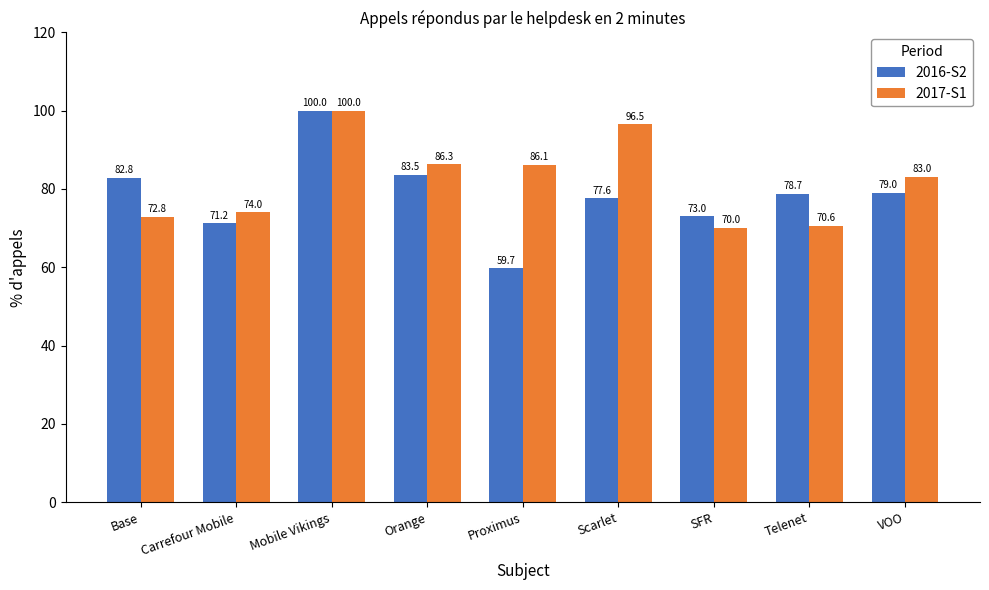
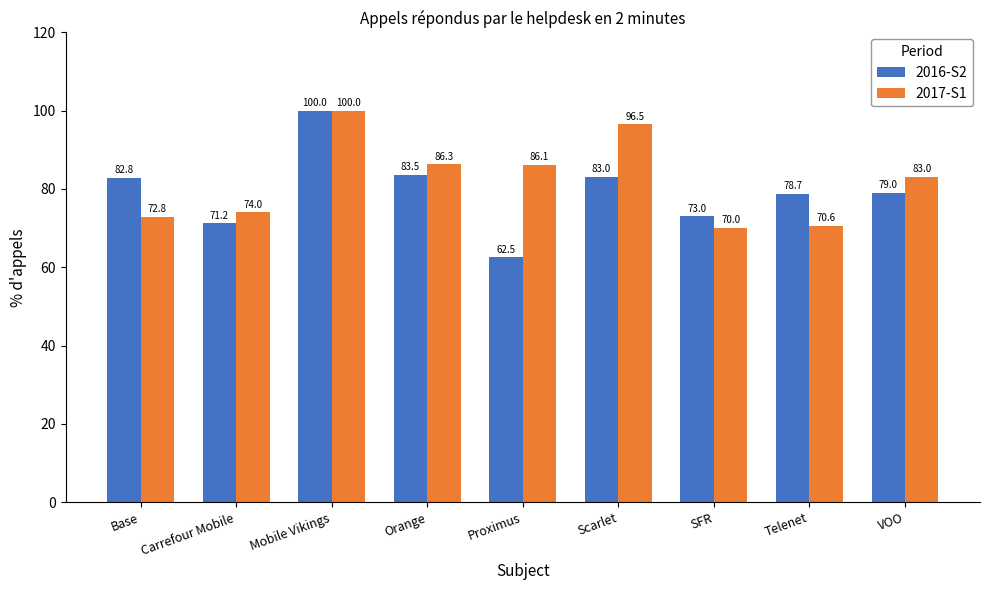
  {
    "2016-S2": {
      "Base": 82.8,
      "Carrefour Mobile": 71.2,
      "Mobile Vikings": 100.0,
      "Orange": 83.5,
-     "Proximus": 59.7,
-     "Scarlet": 77.6,
+     "Proximus": 62.5,
+     "Scarlet": 83.0,
      "SFR": 73.0,
      "Telenet": 78.7,
      "VOO": 79.0
    },
    "2017-S1": {
      "Base": 72.8,
      "Carrefour Mobile": 74.0,
      "Mobile Vikings": 100.0,
      "Orange": 86.3,
      "Proximus": 86.1,
      "Scarlet": 96.5,
      "SFR": 70.0,
      "Telenet": 70.6,
      "VOO": 83.0
    }
  }
